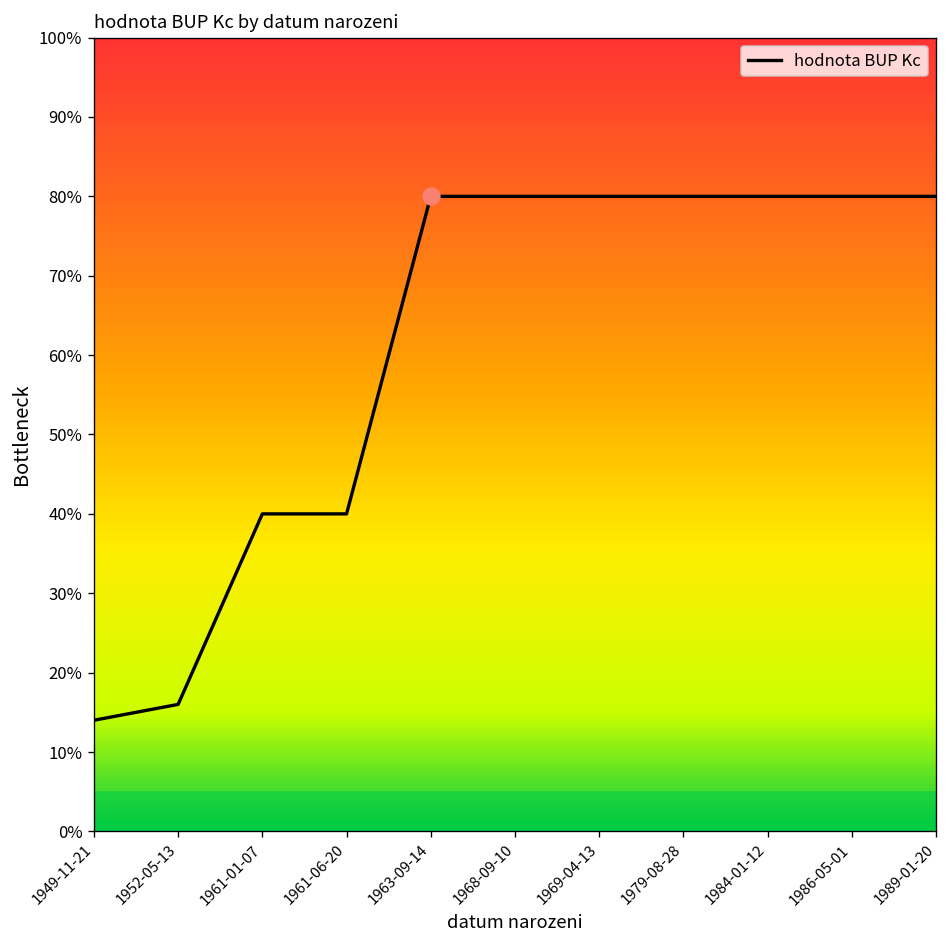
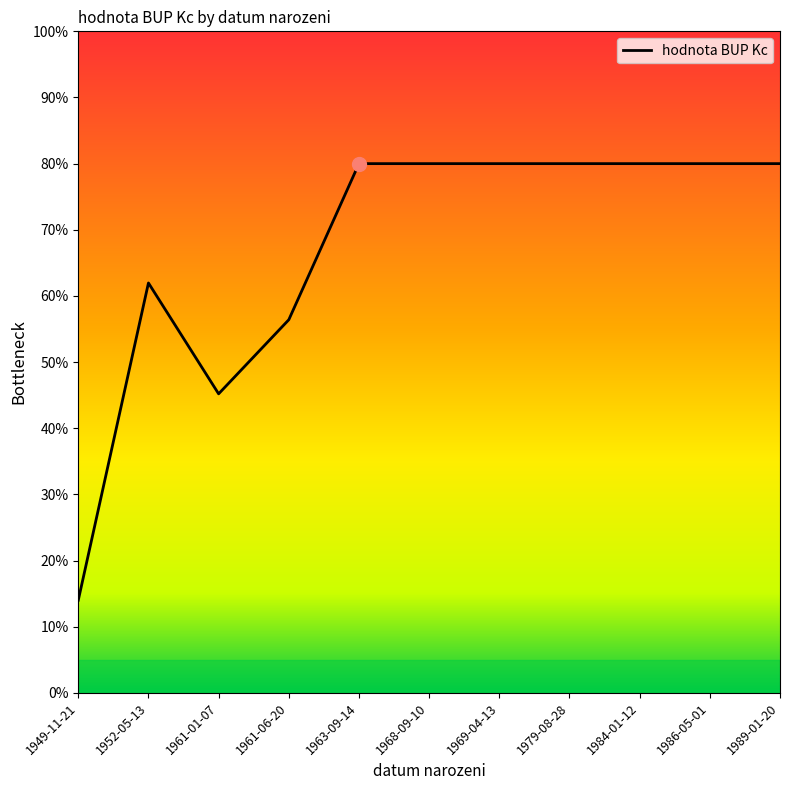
  {
    "hodnota BUP Kc": {
      "1949-11-21": "14%",
-     "1952-05-13": "16%",
-     "1961-01-07": "40%",
-     "1961-06-20": "40%",
+     "1952-05-13": "62%",
+     "1961-01-07": "45%",
+     "1961-06-20": "56%",
      "1968-09-10": "80%",
      "1969-04-13": "80%",
      "1979-08-28": "80%",
      "1984-01-12": "80%",
      "1986-05-01": "80%",
      "1989-01-20": "80%"
    }
  }
